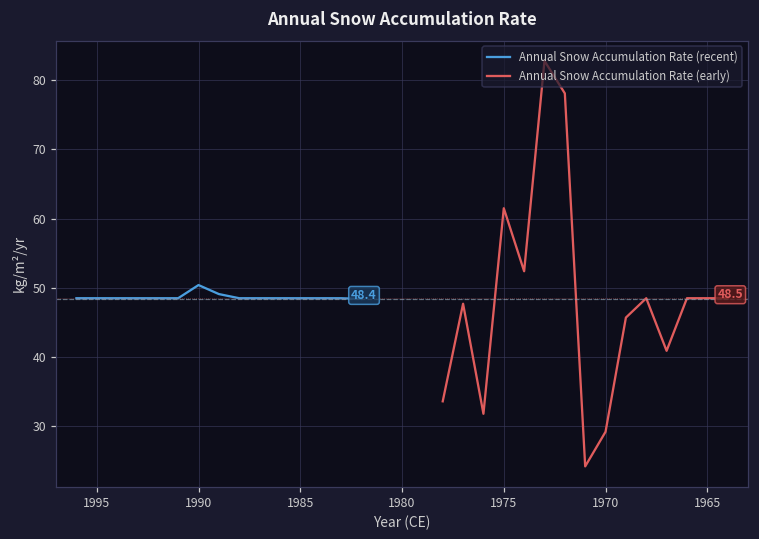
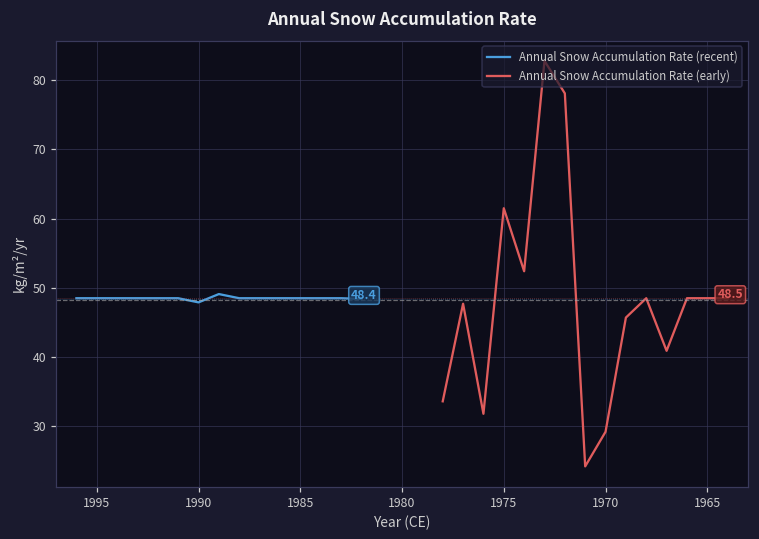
  {
    "Annual Snow Accumulation Rate (recent)": {
      "1995": 49,
-     "1990": 50,
+     "1990": 48,
      "1985": 49
    },
    "Annual Snow Accumulation Rate (early)": {
      "1975": 62,
      "1970": 29
    }
  }
